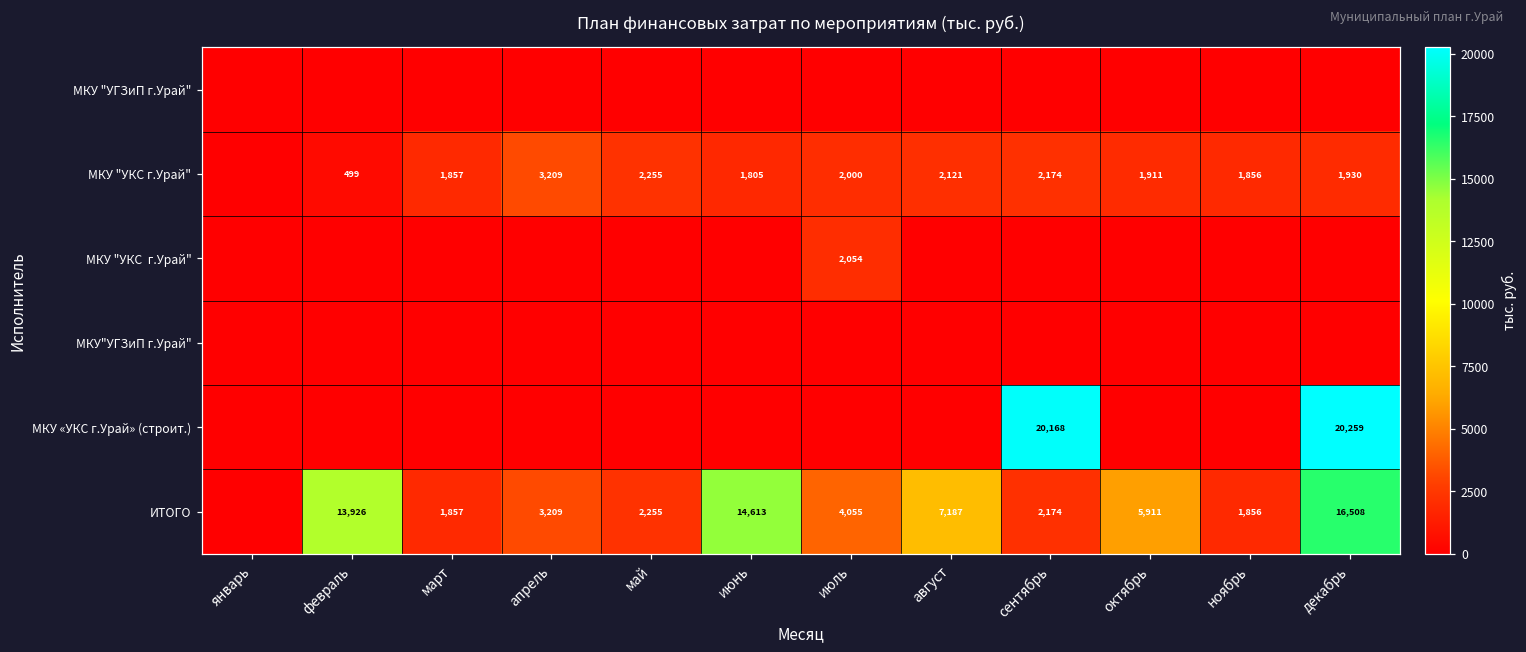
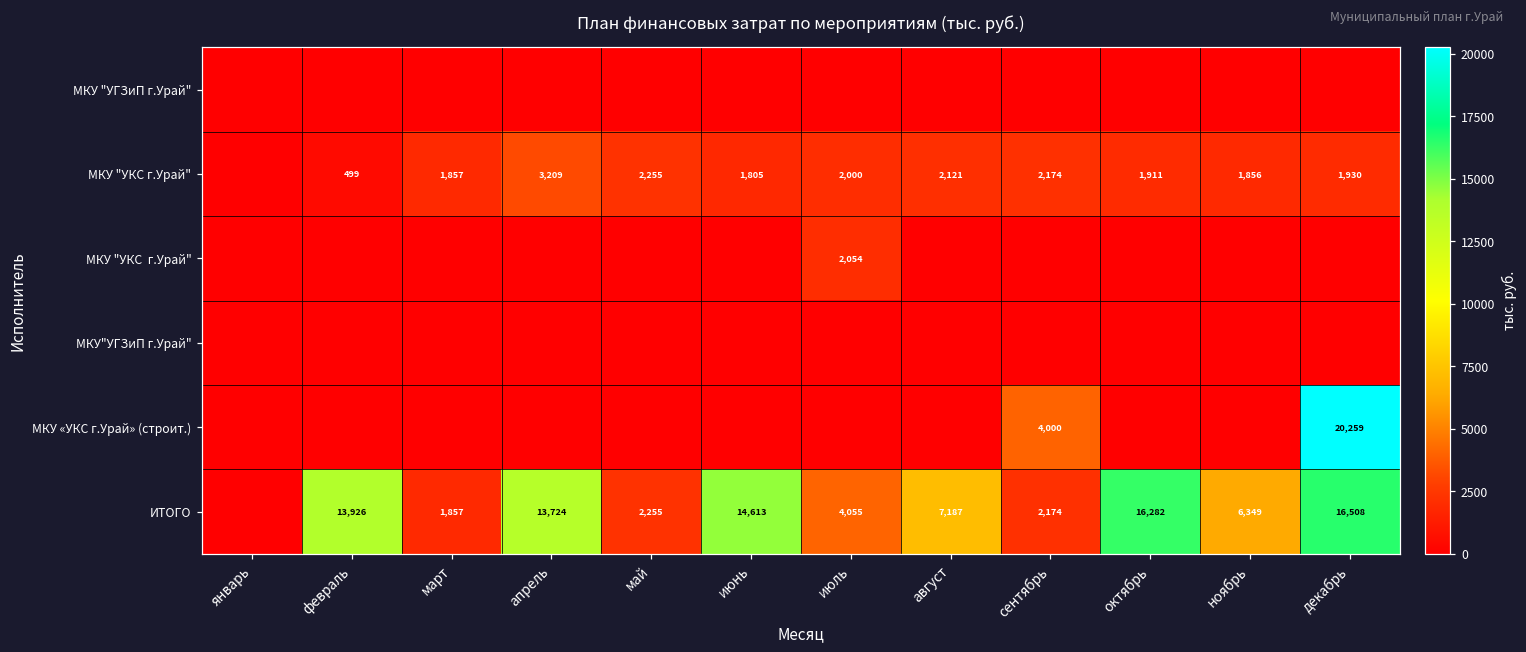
  {
    "МКУ «УКС г.Урай» (строит.)": {
-     "сентябрь": "20,168",
+     "сентябрь": "4,000",
      "декабрь": "20,259"
    },
    "ИТОГО": {
      "февраль": "13,926",
      "март": "1,857",
-     "апрель": "3,209",
+     "апрель": "13,724",
      "май": "2,255",
      "июнь": "14,613",
      "июль": "4,055",
      "август": "7,187",
      "сентябрь": "2,174",
-     "октябрь": "5,911",
-     "ноябрь": "1,856",
+     "октябрь": "16,282",
+     "ноябрь": "6,349",
      "декабрь": "16,508"
    }
  }
